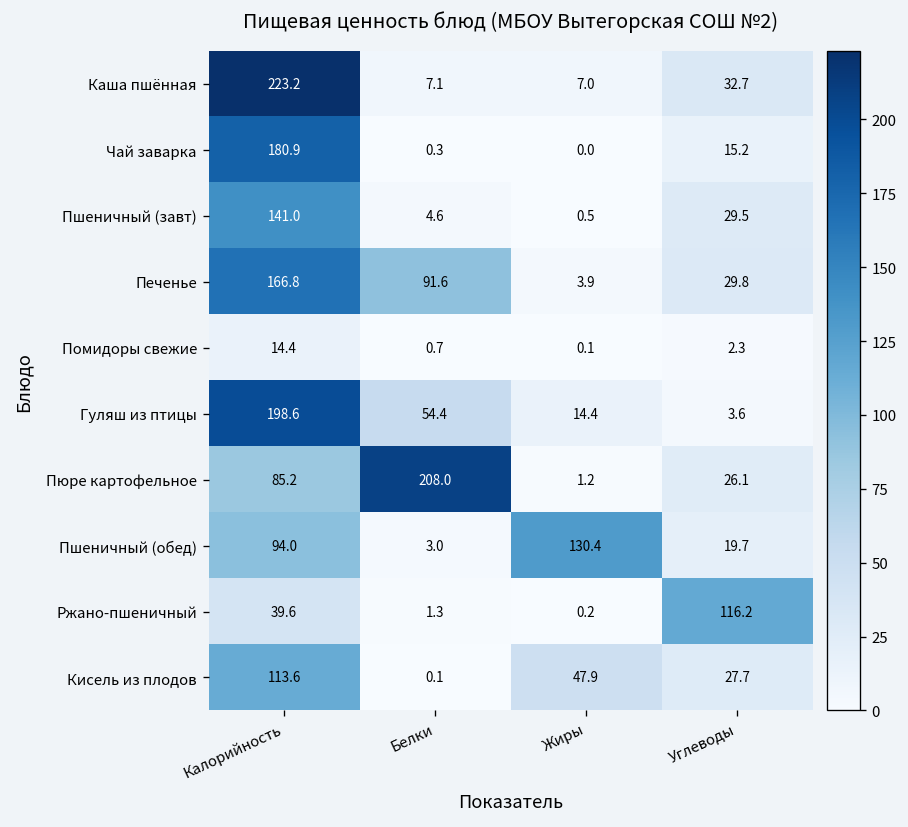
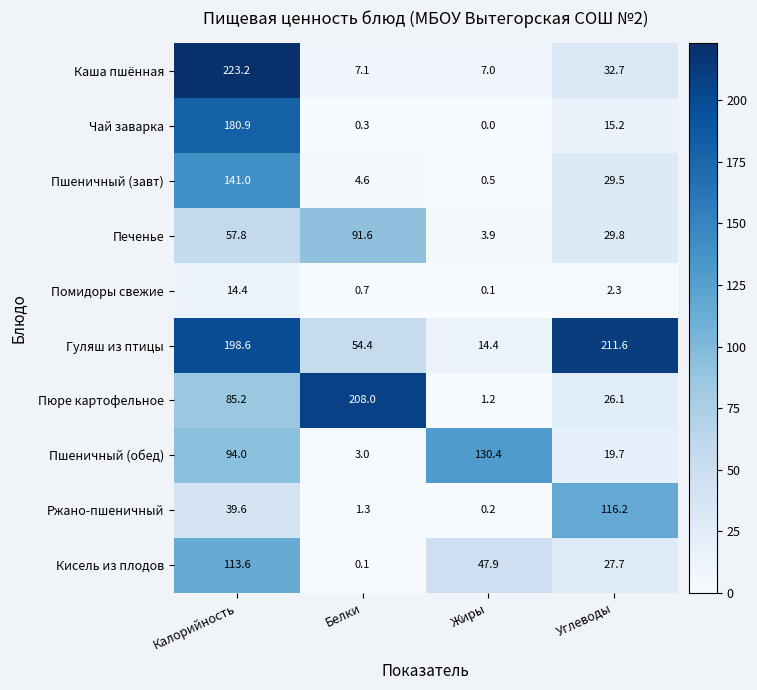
  {
    "Каша пшённая": {
      "Калорийность": 223.2,
      "Белки": 7.1,
      "Жиры": 7.0,
      "Углеводы": 32.7
    },
    "Чай заварка": {
      "Калорийность": 180.9,
      "Белки": 0.3,
      "Жиры": 0.0,
      "Углеводы": 15.2
    },
    "Пшеничный (завт)": {
      "Калорийность": 141.0,
      "Белки": 4.6,
      "Жиры": 0.5,
      "Углеводы": 29.5
    },
    "Печенье": {
-     "Калорийность": 166.8,
+     "Калорийность": 57.8,
      "Белки": 91.6,
      "Жиры": 3.9,
      "Углеводы": 29.8
    },
    "Помидоры свежие": {
      "Калорийность": 14.4,
      "Белки": 0.7,
      "Жиры": 0.1,
      "Углеводы": 2.3
    },
    "Гуляш из птицы": {
      "Калорийность": 198.6,
      "Белки": 54.4,
      "Жиры": 14.4,
-     "Углеводы": 3.6
+     "Углеводы": 211.6
    },
    "Пюре картофельное": {
      "Калорийность": 85.2,
      "Белки": 208.0,
      "Жиры": 1.2,
      "Углеводы": 26.1
    },
    "Пшеничный (обед)": {
      "Калорийность": 94.0,
      "Белки": 3.0,
      "Жиры": 130.4,
      "Углеводы": 19.7
    },
    "Ржано-пшеничный": {
      "Калорийность": 39.6,
      "Белки": 1.3,
      "Жиры": 0.2,
      "Углеводы": 116.2
    },
    "Кисель из плодов": {
      "Калорийность": 113.6,
      "Белки": 0.1,
      "Жиры": 47.9,
      "Углеводы": 27.7
    }
  }
